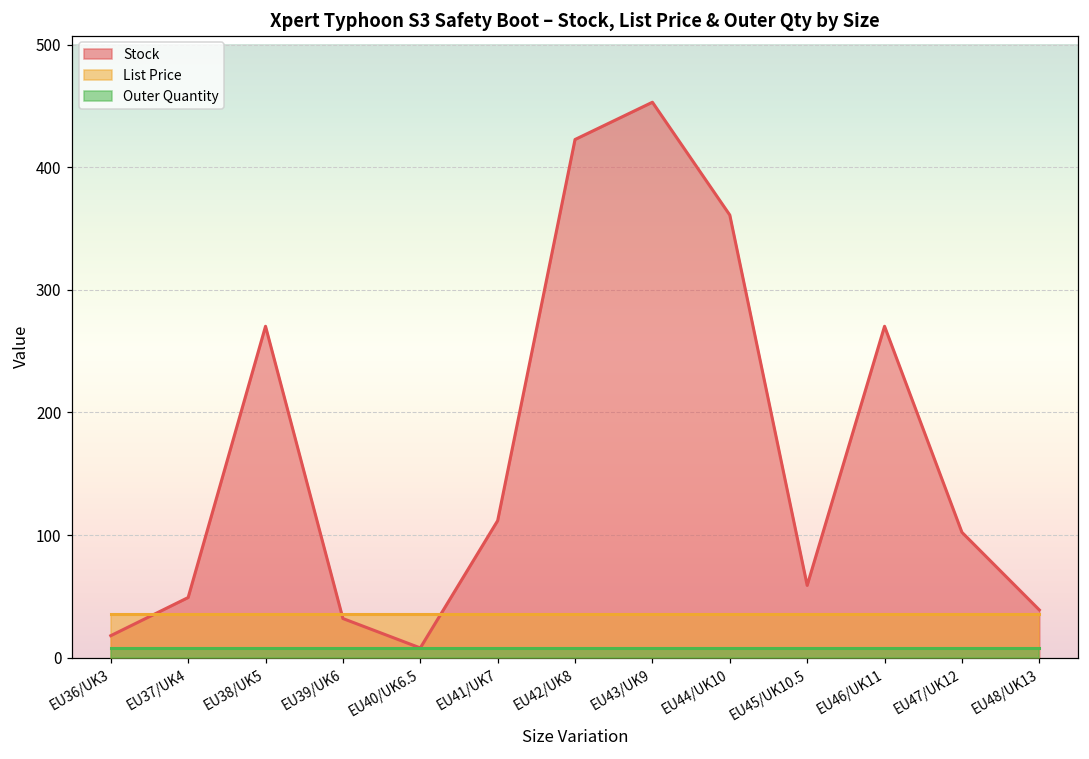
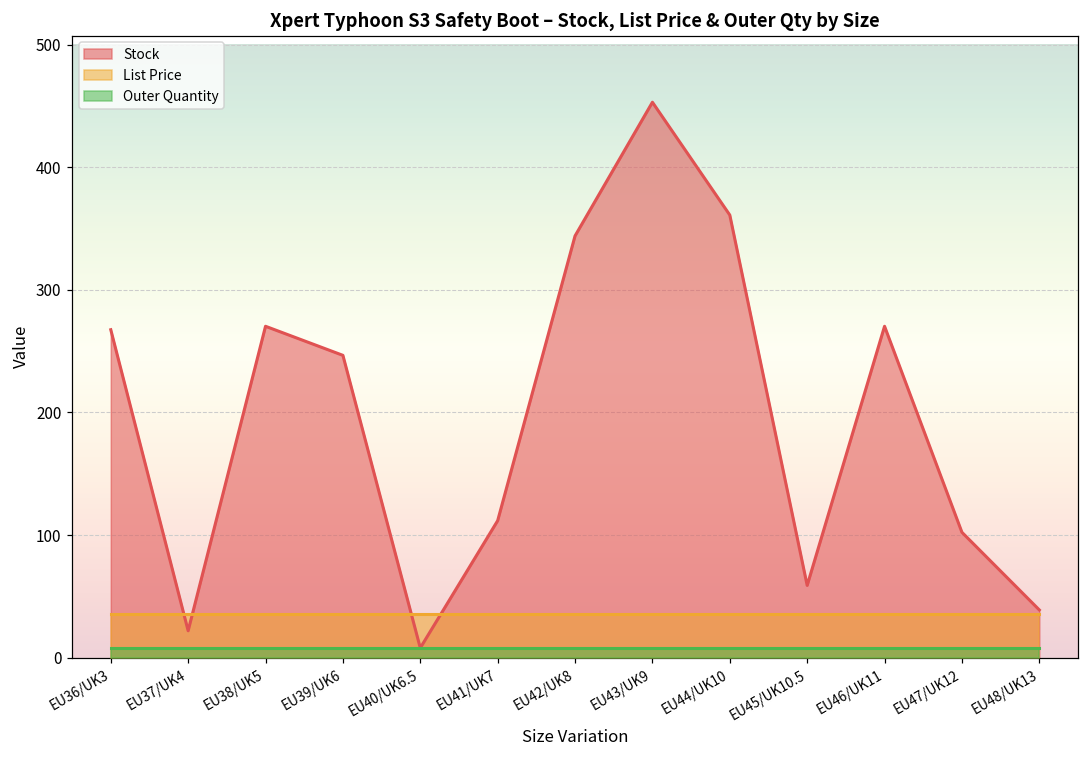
  {
    "Stock": {
-     "EU36/UK3": 18,
-     "EU37/UK4": 49,
+     "EU36/UK3": 268,
+     "EU37/UK4": 22,
      "EU38/UK5": 270,
-     "EU39/UK6": 32,
+     "EU39/UK6": 247,
      "EU41/UK7": 112,
-     "EU42/UK8": 423,
+     "EU42/UK8": 344,
      "EU43/UK9": 453,
      "EU44/UK10": 361,
      "EU45/UK10.5": 59,
      "EU46/UK11": 270,
      "EU47/UK12": 102,
      "EU48/UK13": 39
    },
    "List Price": {
      "EU36/UK3": 36,
      "EU37/UK4": 36,
      "EU38/UK5": 36,
      "EU39/UK6": 36,
      "EU40/UK6.5": 36,
      "EU41/UK7": 36,
      "EU42/UK8": 36,
      "EU43/UK9": 36,
      "EU44/UK10": 36,
      "EU45/UK10.5": 36,
      "EU46/UK11": 36,
      "EU47/UK12": 36,
      "EU48/UK13": 36
    },
    "Outer Quantity": {
      "EU36/UK3": 8,
      "EU37/UK4": 8,
      "EU38/UK5": 8,
      "EU39/UK6": 8,
      "EU41/UK7": 8,
      "EU42/UK8": 8,
      "EU43/UK9": 8,
      "EU44/UK10": 8,
      "EU45/UK10.5": 8,
      "EU46/UK11": 8,
      "EU47/UK12": 8,
      "EU48/UK13": 8
    }
  }
